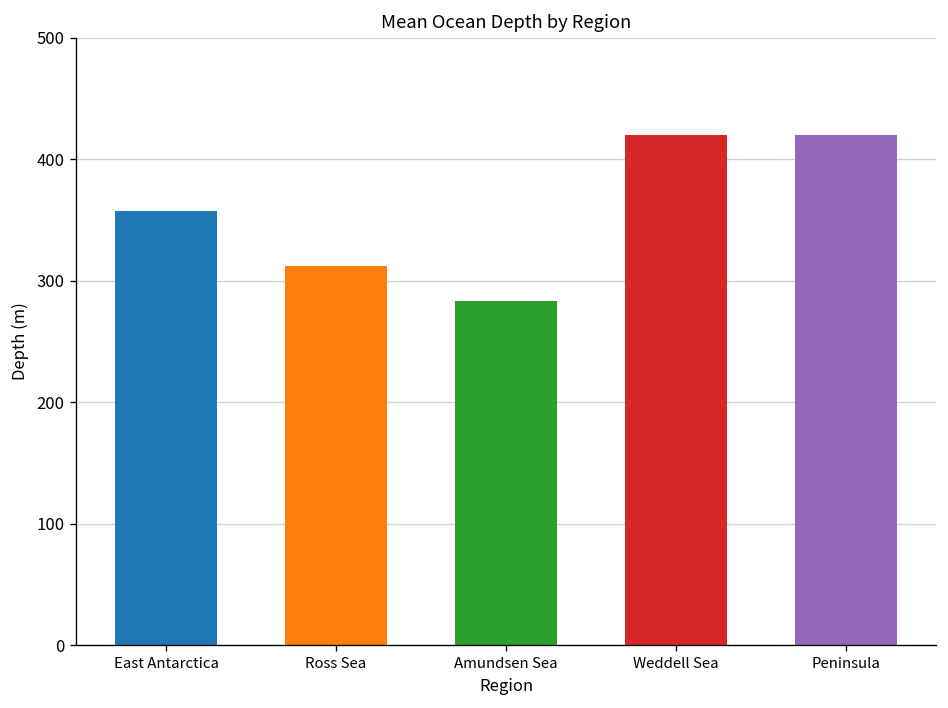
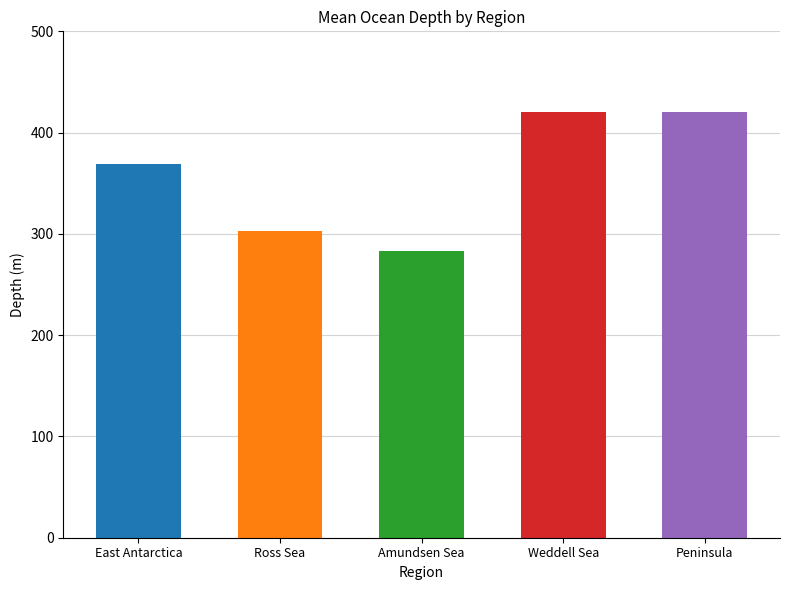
  {
-   "East Antarctica": 357,
-   "Ross Sea": 312,
+   "East Antarctica": 369,
+   "Ross Sea": 303,
    "Amundsen Sea": 283,
    "Weddell Sea": 420,
    "Peninsula": 420
  }
